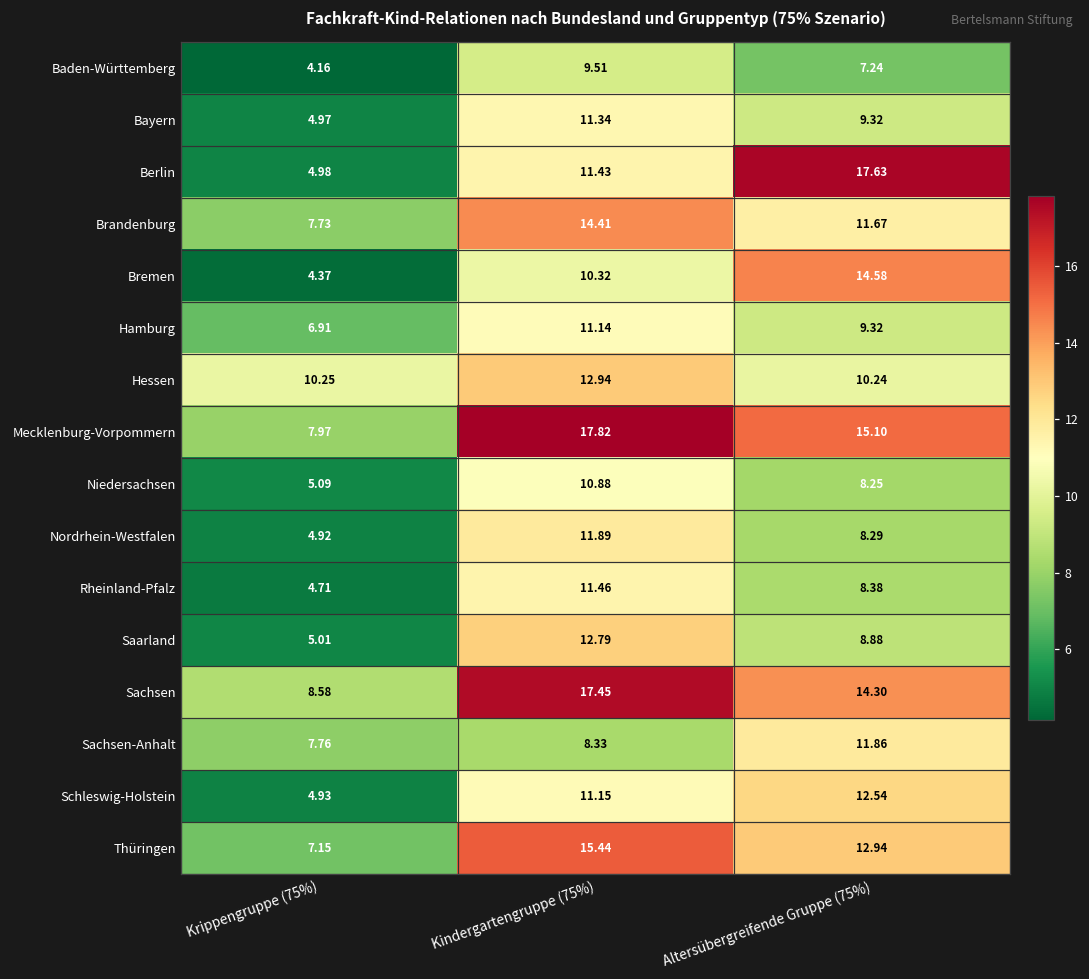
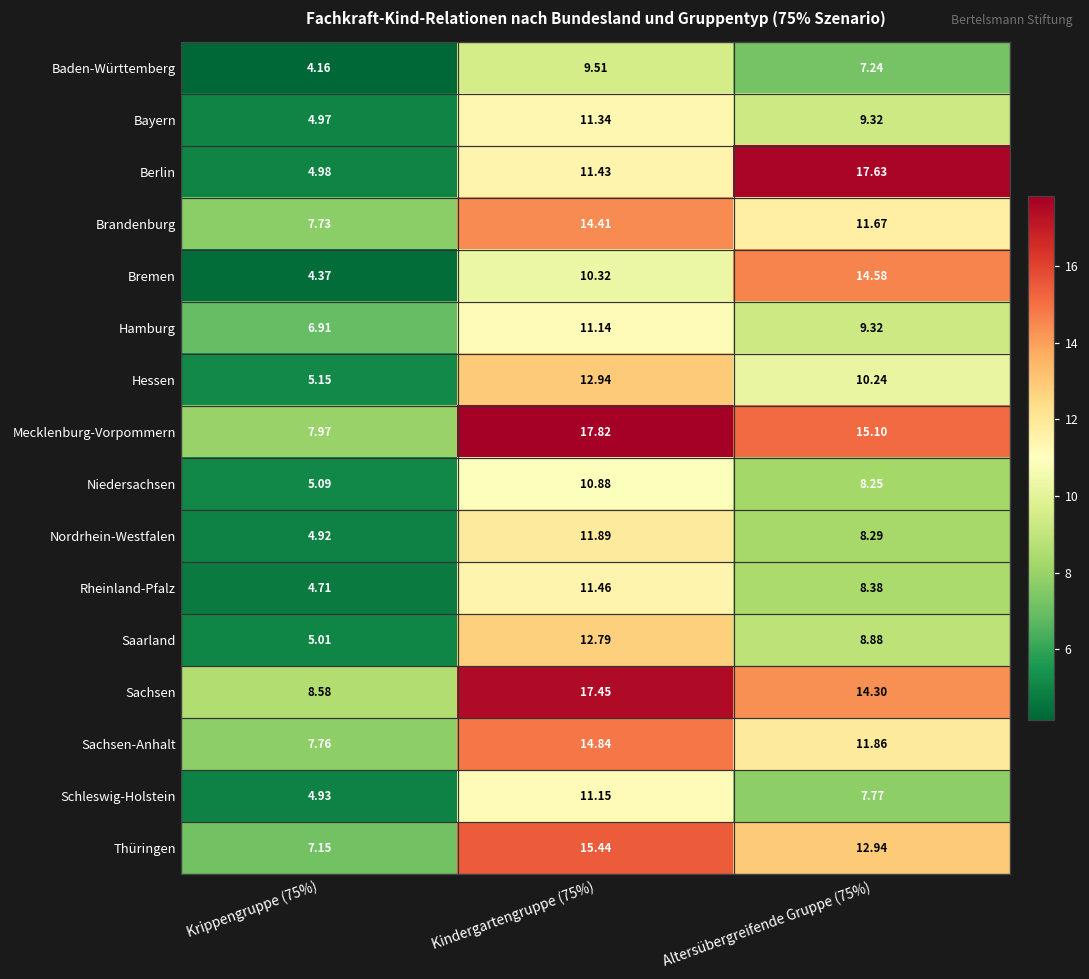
  {
    "Baden-Württemberg": {
      "Krippengruppe (75%)": 4.16,
      "Kindergartengruppe (75%)": 9.51,
      "Altersübergreifende Gruppe (75%)": 7.24
    },
    "Bayern": {
      "Krippengruppe (75%)": 4.97,
      "Kindergartengruppe (75%)": 11.34,
      "Altersübergreifende Gruppe (75%)": 9.32
    },
    "Berlin": {
      "Krippengruppe (75%)": 4.98,
      "Kindergartengruppe (75%)": 11.43,
      "Altersübergreifende Gruppe (75%)": 17.63
    },
    "Brandenburg": {
      "Krippengruppe (75%)": 7.73,
      "Kindergartengruppe (75%)": 14.41,
      "Altersübergreifende Gruppe (75%)": 11.67
    },
    "Bremen": {
      "Krippengruppe (75%)": 4.37,
      "Kindergartengruppe (75%)": 10.32,
      "Altersübergreifende Gruppe (75%)": 14.58
    },
    "Hamburg": {
      "Krippengruppe (75%)": 6.91,
      "Kindergartengruppe (75%)": 11.14,
      "Altersübergreifende Gruppe (75%)": 9.32
    },
    "Hessen": {
-     "Krippengruppe (75%)": 10.25,
+     "Krippengruppe (75%)": 5.15,
      "Kindergartengruppe (75%)": 12.94,
      "Altersübergreifende Gruppe (75%)": 10.24
    },
    "Mecklenburg-Vorpommern": {
      "Krippengruppe (75%)": 7.97,
      "Kindergartengruppe (75%)": 17.82,
      "Altersübergreifende Gruppe (75%)": 15.10
    },
    "Niedersachsen": {
      "Krippengruppe (75%)": 5.09,
      "Kindergartengruppe (75%)": 10.88,
      "Altersübergreifende Gruppe (75%)": 8.25
    },
    "Nordrhein-Westfalen": {
      "Krippengruppe (75%)": 4.92,
      "Kindergartengruppe (75%)": 11.89,
      "Altersübergreifende Gruppe (75%)": 8.29
    },
    "Rheinland-Pfalz": {
      "Krippengruppe (75%)": 4.71,
      "Kindergartengruppe (75%)": 11.46,
      "Altersübergreifende Gruppe (75%)": 8.38
    },
    "Saarland": {
      "Krippengruppe (75%)": 5.01,
      "Kindergartengruppe (75%)": 12.79,
      "Altersübergreifende Gruppe (75%)": 8.88
    },
    "Sachsen": {
      "Krippengruppe (75%)": 8.58,
      "Kindergartengruppe (75%)": 17.45,
      "Altersübergreifende Gruppe (75%)": 14.30
    },
    "Sachsen-Anhalt": {
      "Krippengruppe (75%)": 7.76,
-     "Kindergartengruppe (75%)": 8.33,
+     "Kindergartengruppe (75%)": 14.84,
      "Altersübergreifende Gruppe (75%)": 11.86
    },
    "Schleswig-Holstein": {
      "Krippengruppe (75%)": 4.93,
      "Kindergartengruppe (75%)": 11.15,
-     "Altersübergreifende Gruppe (75%)": 12.54
+     "Altersübergreifende Gruppe (75%)": 7.77
    },
    "Thüringen": {
      "Krippengruppe (75%)": 7.15,
      "Kindergartengruppe (75%)": 15.44,
      "Altersübergreifende Gruppe (75%)": 12.94
    }
  }
